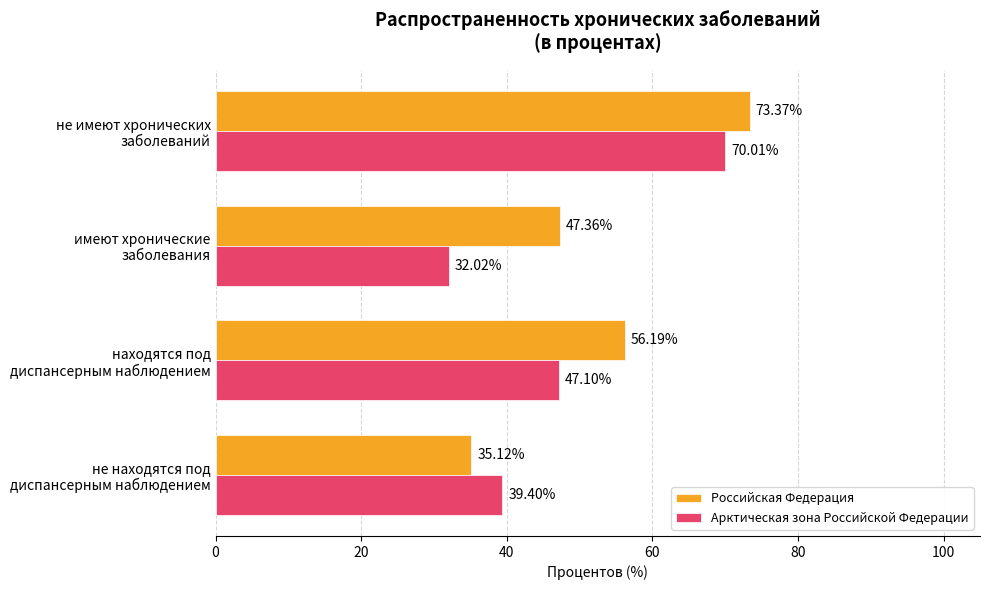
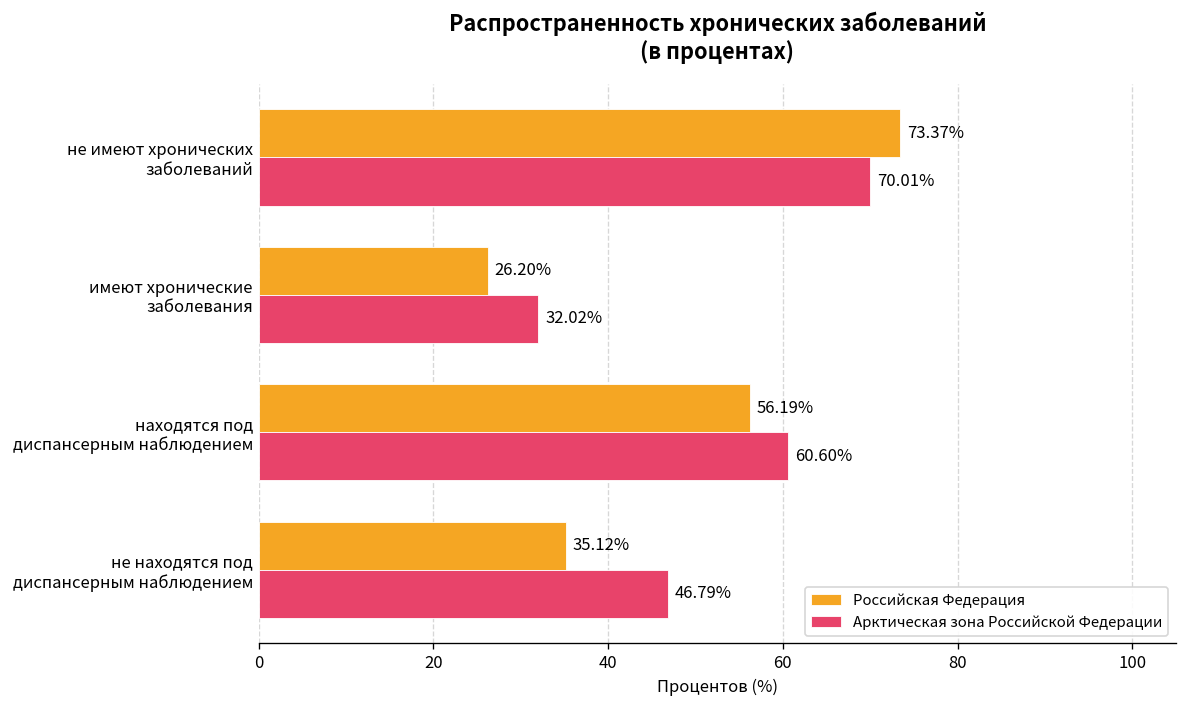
  {
    "Российская Федерация": {
      "не имеют хронических заболеваний": "73.37%",
-     "имеют хронические заболевания": "47.36%",
+     "имеют хронические заболевания": "26.20%",
      "находятся под диспансерным наблюдением": "56.19%",
      "не находятся под диспансерным наблюдением": "35.12%"
    },
    "Арктическая зона Российской Федерации": {
      "не имеют хронических заболеваний": "70.01%",
      "имеют хронические заболевания": "32.02%",
-     "находятся под диспансерным наблюдением": "47.10%",
-     "не находятся под диспансерным наблюдением": "39.40%"
+     "находятся под диспансерным наблюдением": "60.60%",
+     "не находятся под диспансерным наблюдением": "46.79%"
    }
  }
